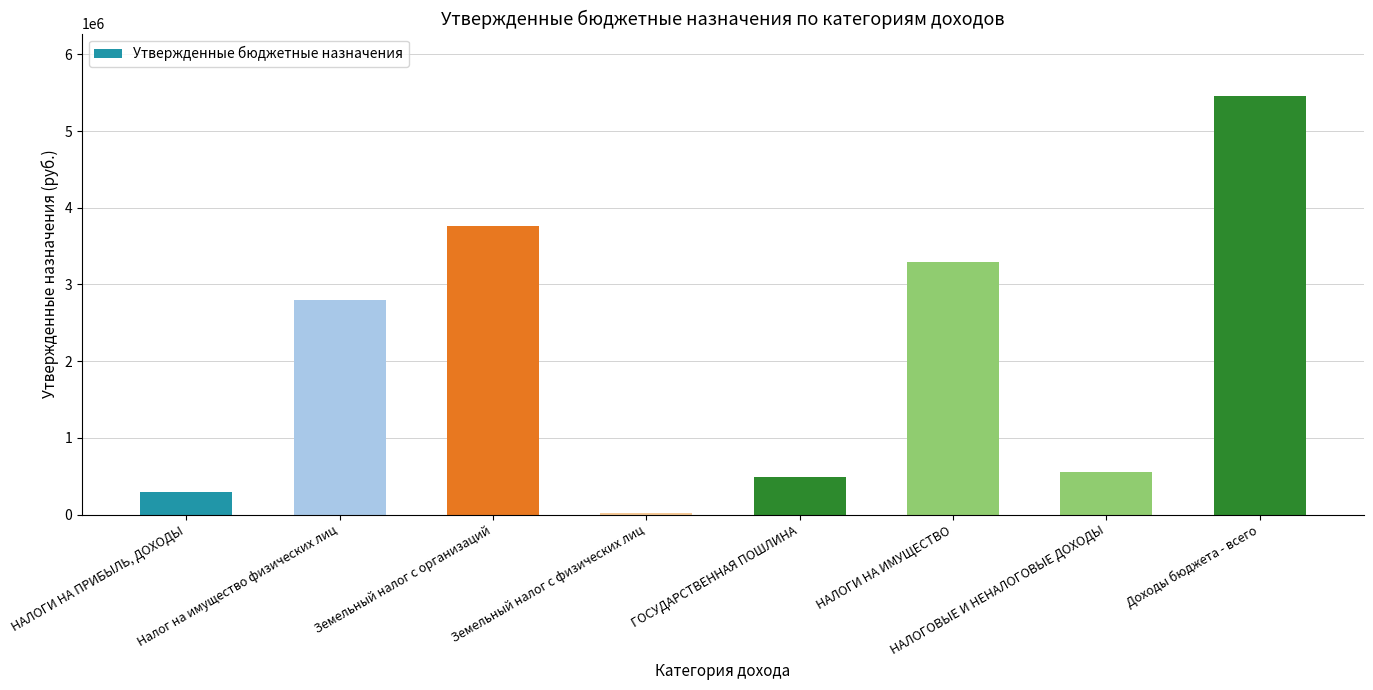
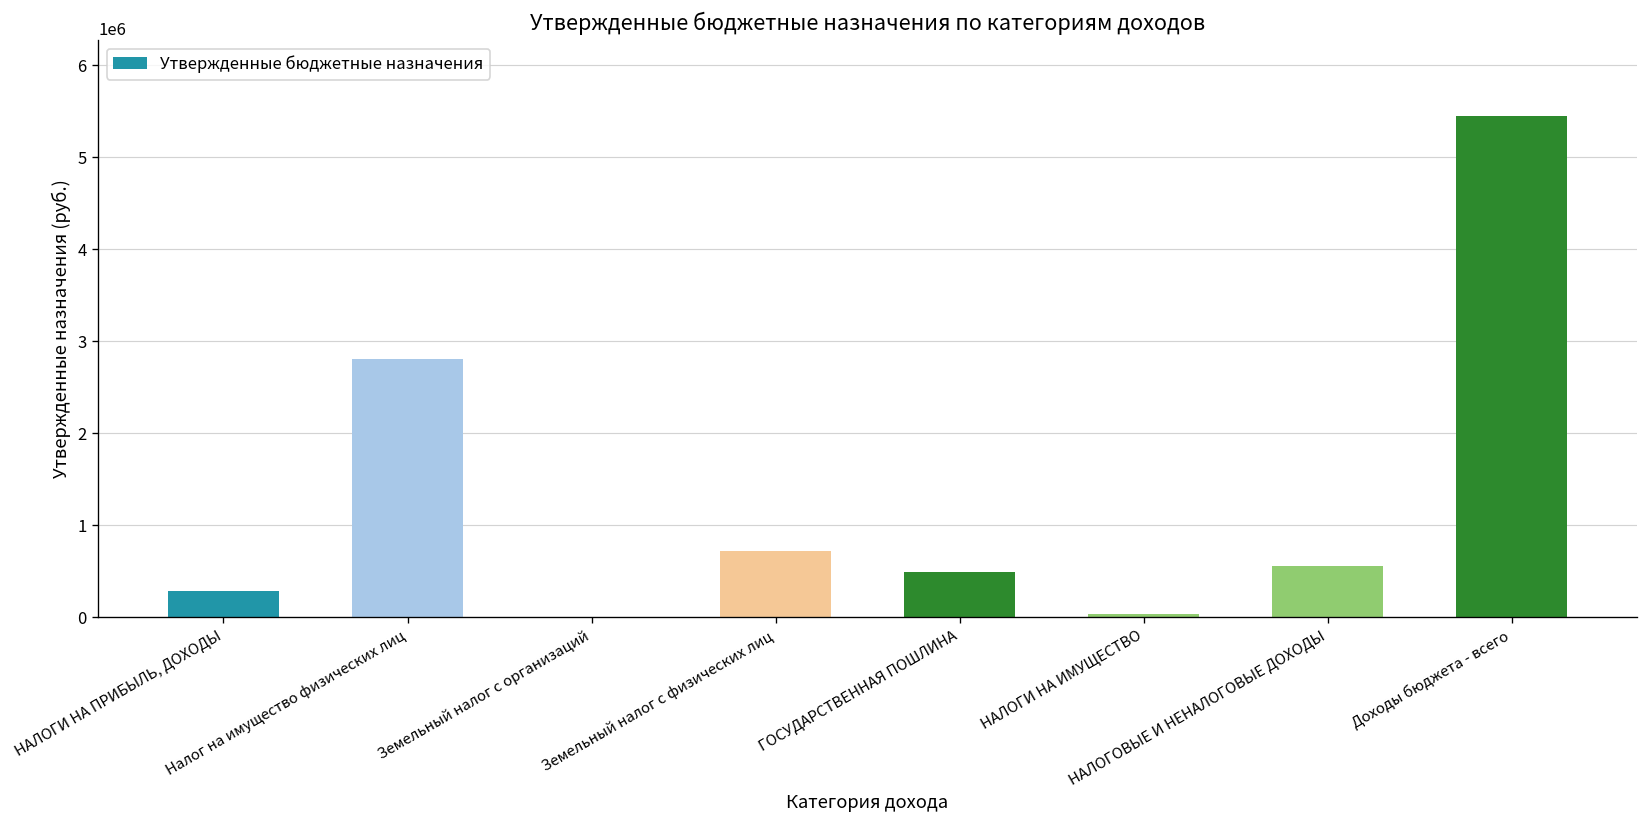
  {
    "НАЛОГИ НА ПРИБЫЛЬ, ДОХОДЫ": 300000,
    "Налог на имущество физических лиц": 2800000,
-   "Земельный налог с организаций": 3800000,
-   "Земельный налог с физических лиц": 0,
+   "Земельный налог с организаций": 0,
+   "Земельный налог с физических лиц": 700000,
    "ГОСУДАРСТВЕННАЯ ПОШЛИНА": 500000,
-   "НАЛОГИ НА ИМУЩЕСТВО": 3300000,
+   "НАЛОГИ НА ИМУЩЕСТВО": 0,
    "НАЛОГОВЫЕ И НЕНАЛОГОВЫЕ ДОХОДЫ": 600000,
    "Доходы бюджета - всего": 5500000
  }
